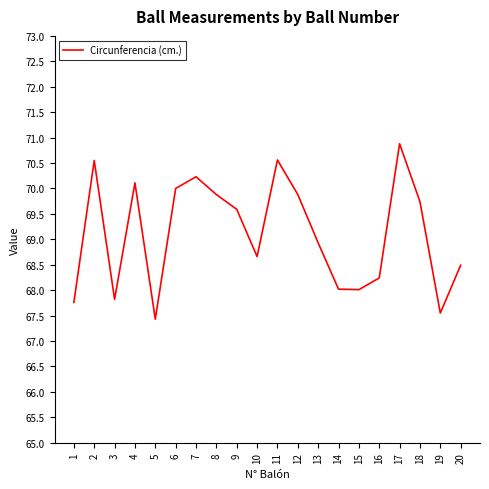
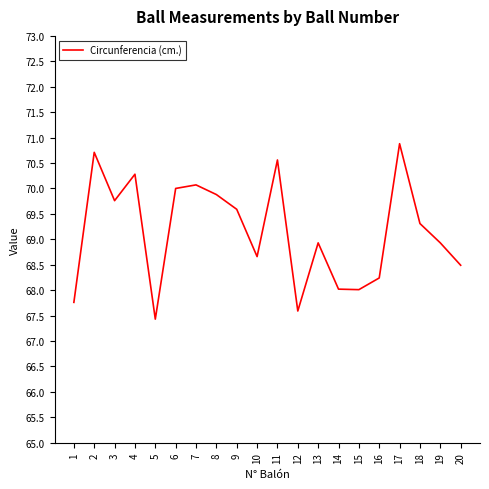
  {
    "1": 67.8,
-   "2": 70.6,
-   "3": 67.8,
-   "4": 70.1,
+   "2": 70.7,
+   "3": 69.8,
+   "4": 70.3,
    "5": 67.4,
    "6": 70.0,
-   "7": 70.2,
+   "7": 70.1,
    "8": 69.9,
    "9": 69.6,
    "10": 68.7,
    "11": 70.6,
-   "12": 69.9,
+   "12": 67.6,
    "13": 68.9,
    "14": 68.0,
    "15": 68.0,
    "16": 68.2,
    "17": 70.9,
-   "18": 69.7,
-   "19": 67.6,
+   "18": 69.3,
+   "19": 68.9,
    "20": 68.5
  }
